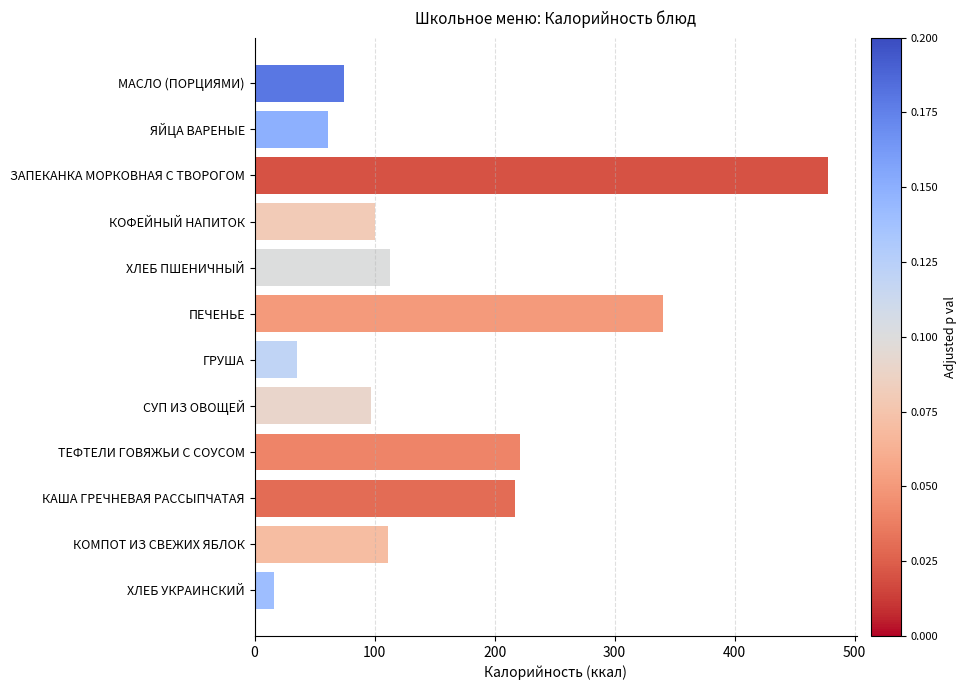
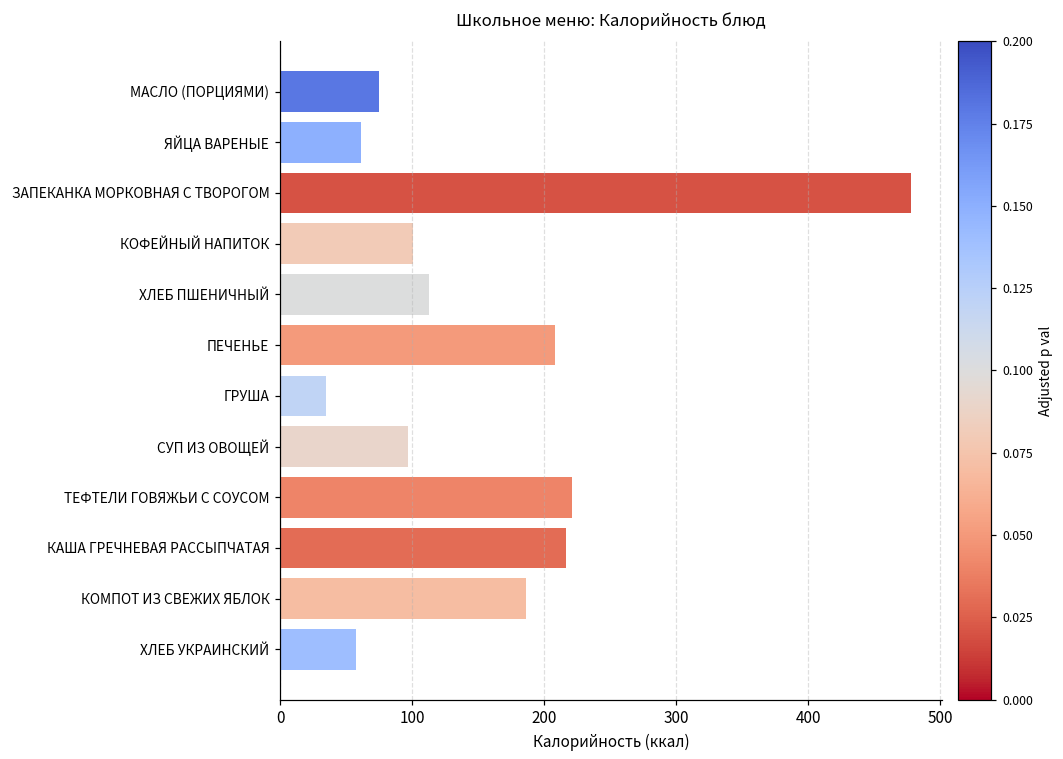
  {
    "МАСЛО (ПОРЦИЯМИ)": 75,
    "ЯЙЦА ВАРЕНЫЕ": 61,
    "ЗАПЕКАНКА МОРКОВНАЯ С ТВОРОГОМ": 478,
    "КОФЕЙНЫЙ НАПИТОК": 101,
    "ХЛЕБ ПШЕНИЧНЫЙ": 113,
-   "ПЕЧЕНЬЕ": 341,
+   "ПЕЧЕНЬЕ": 209,
    "ГРУША": 35,
    "СУП ИЗ ОВОЩЕЙ": 97,
    "ТЕФТЕЛИ ГОВЯЖЬИ С СОУСОМ": 221,
    "КАША ГРЕЧНЕВАЯ РАССЫПЧАТАЯ": 217,
-   "КОМПОТ ИЗ СВЕЖИХ ЯБЛОК": 111,
-   "ХЛЕБ УКРАИНСКИЙ": 16
+   "КОМПОТ ИЗ СВЕЖИХ ЯБЛОК": 186,
+   "ХЛЕБ УКРАИНСКИЙ": 58
  }
